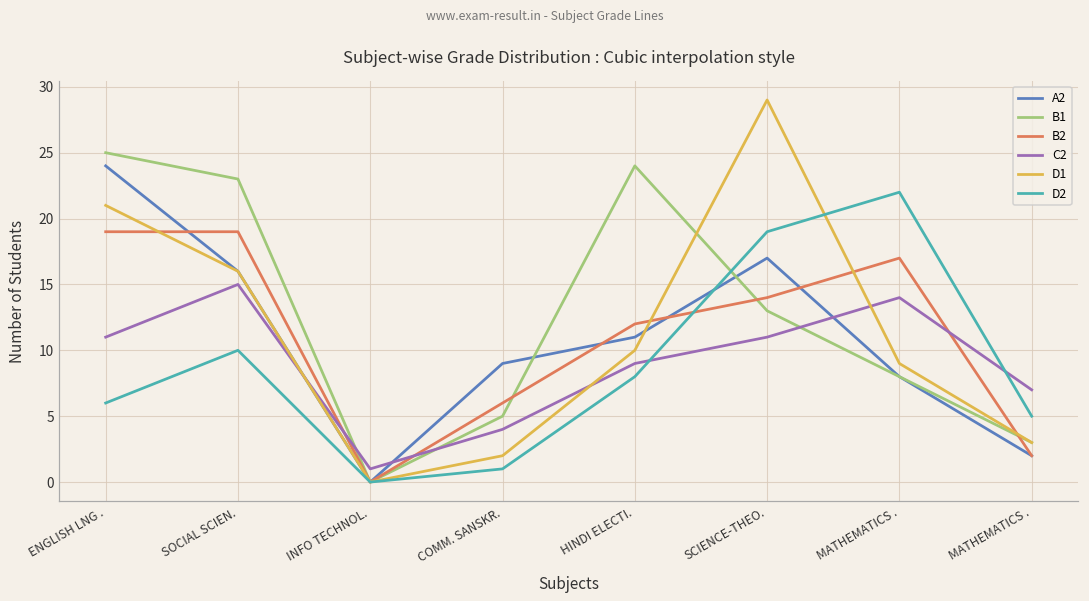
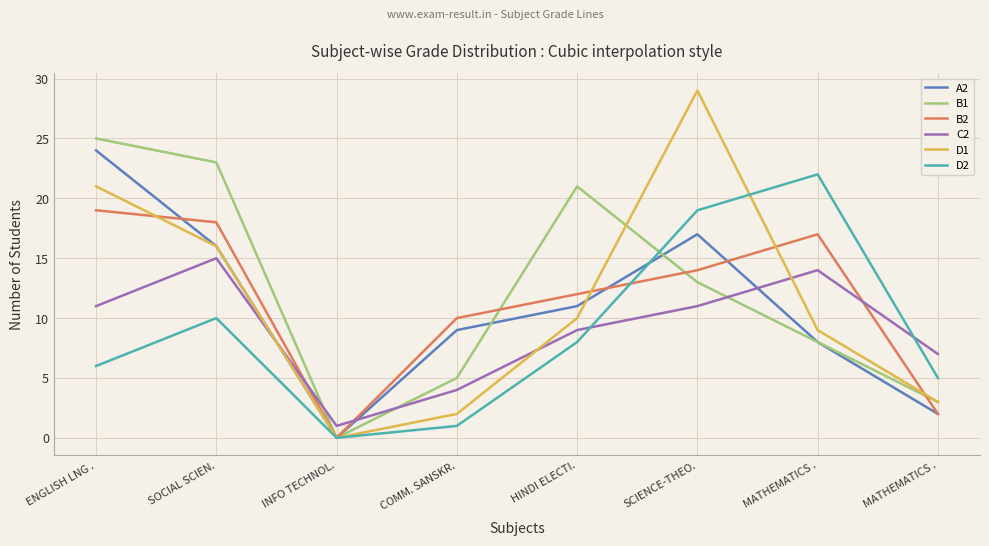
  {
    "B1": {
      "ENGLISH LNG .": 25,
      "SOCIAL SCIEN.": 23,
      "COMM. SANSKR.": 5,
-     "HINDI ELECTI.": 24,
+     "HINDI ELECTI.": 21,
      "SCIENCE-THEO.": 13
    },
    "B2": {
      "ENGLISH LNG .": 19,
-     "SOCIAL SCIEN.": 19,
-     "COMM. SANSKR.": 6,
+     "SOCIAL SCIEN.": 18,
+     "COMM. SANSKR.": 10,
      "HINDI ELECTI.": 12,
      "SCIENCE-THEO.": 14
    },
    "C2": {
      "ENGLISH LNG .": 11,
      "SOCIAL SCIEN.": 15,
      "INFO TECHNOL.": 1,
      "COMM. SANSKR.": 4,
      "HINDI ELECTI.": 9,
      "SCIENCE-THEO.": 11
    },
    "D1": {
      "ENGLISH LNG .": 21,
      "COMM. SANSKR.": 2,
      "HINDI ELECTI.": 10,
      "SCIENCE-THEO.": 29
    }
  }
